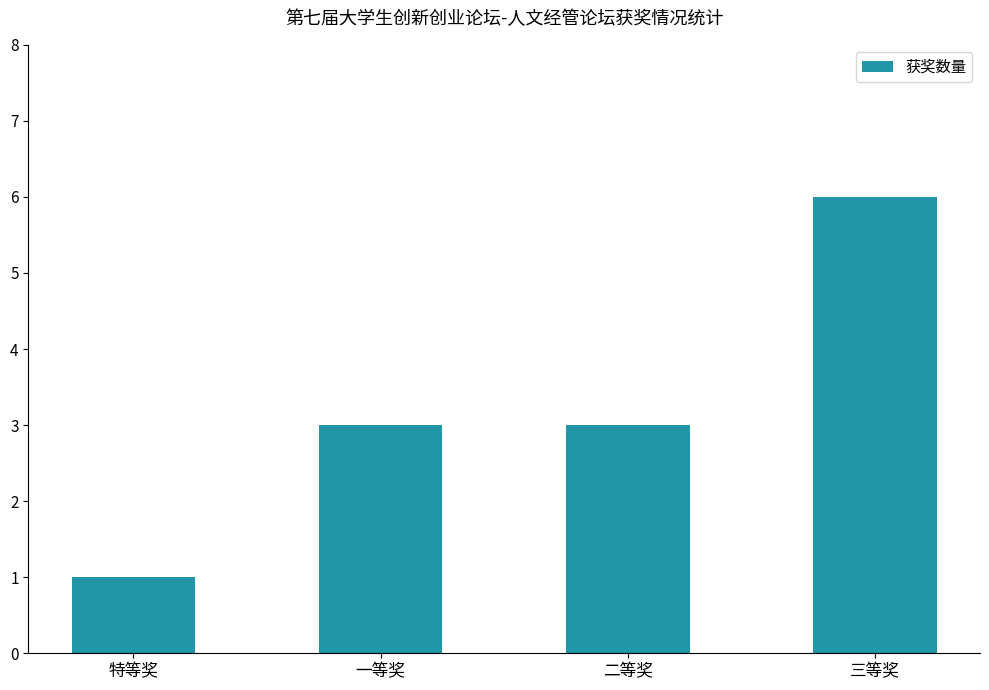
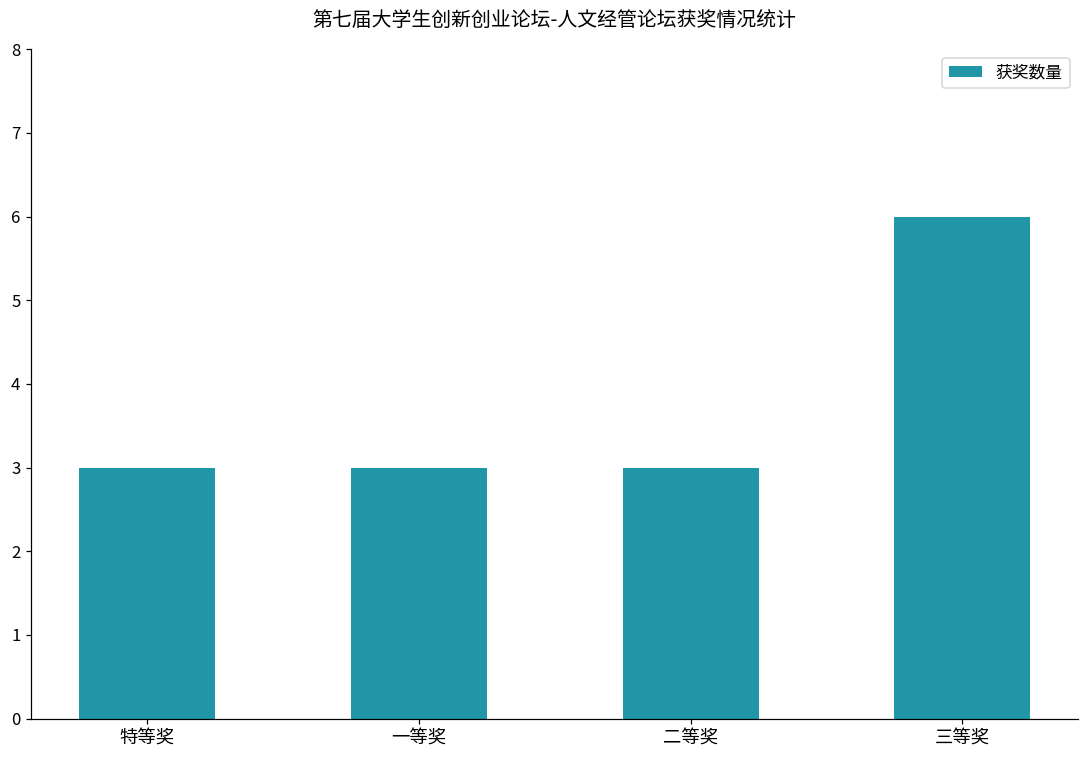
  {
-   "特等奖": 1,
+   "特等奖": 3,
    "一等奖": 3,
    "二等奖": 3,
    "三等奖": 6
  }
